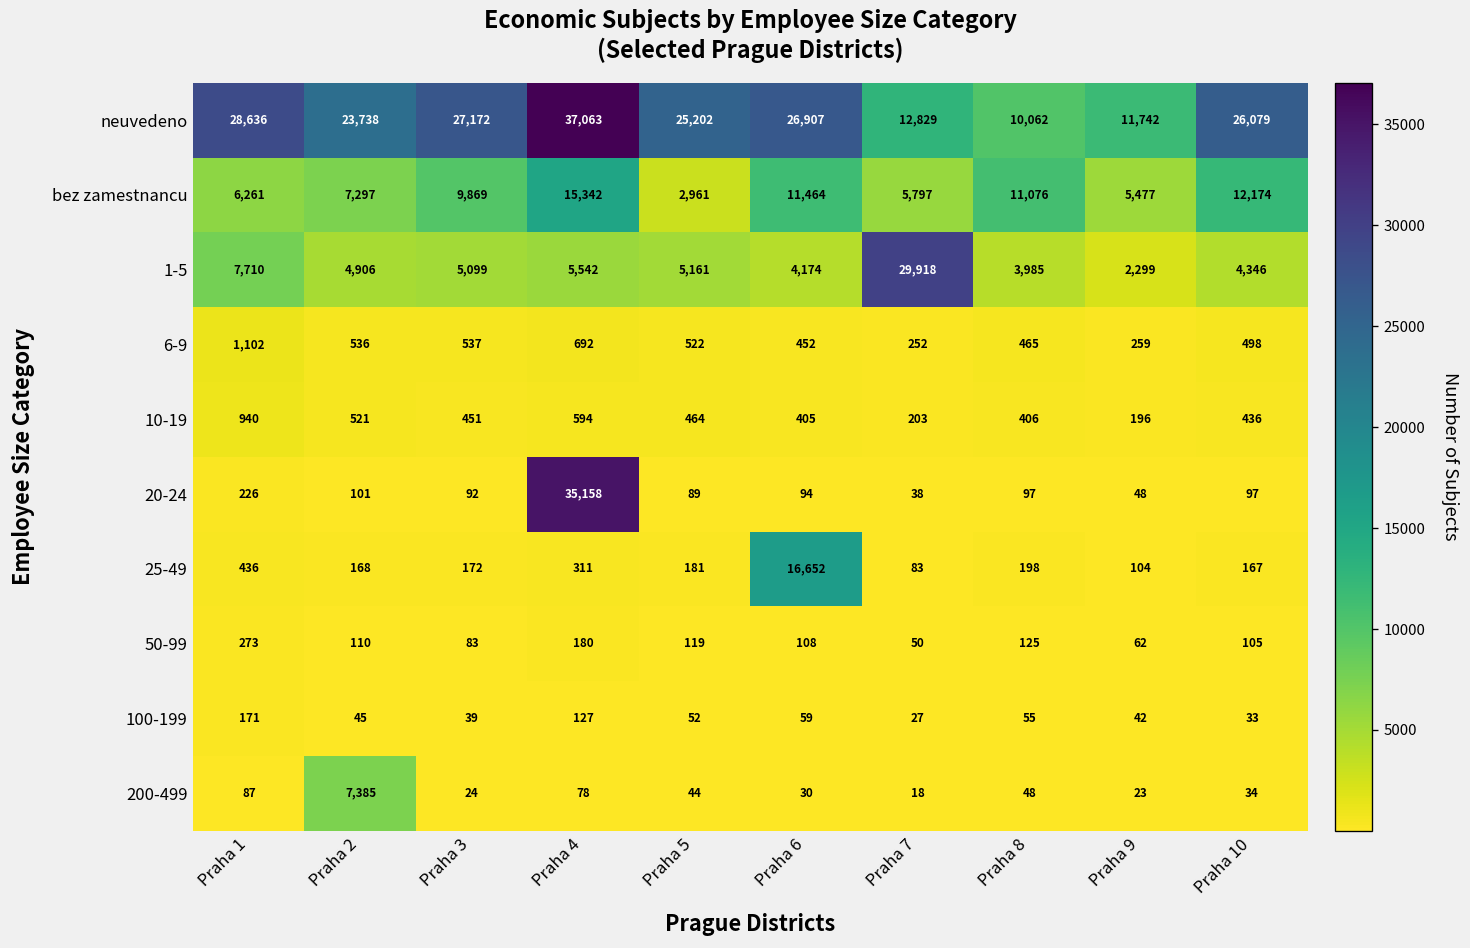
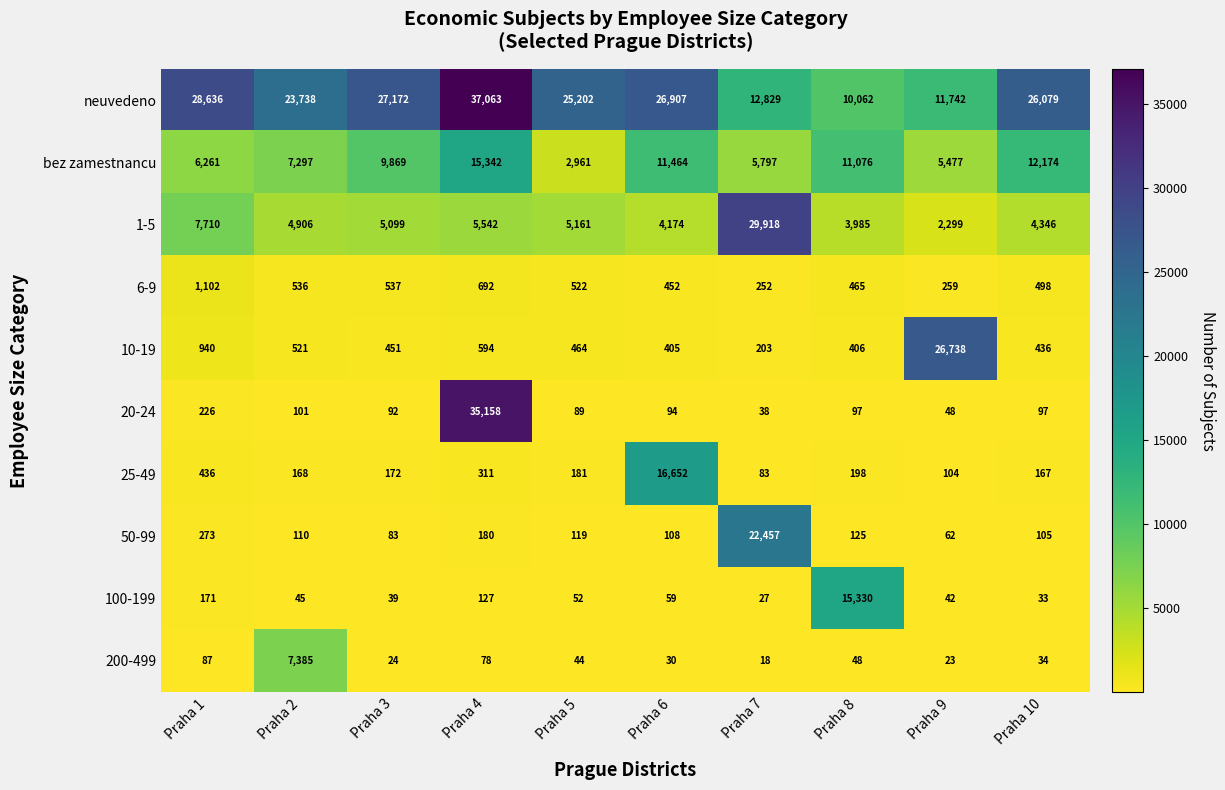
  {
    "neuvedeno": {
      "Praha 1": "28,636",
      "Praha 2": "23,738",
      "Praha 3": "27,172",
      "Praha 4": "37,063",
      "Praha 5": "25,202",
      "Praha 6": "26,907",
      "Praha 7": "12,829",
      "Praha 8": "10,062",
      "Praha 9": "11,742",
      "Praha 10": "26,079"
    },
    "bez zamestnancu": {
      "Praha 1": "6,261",
      "Praha 2": "7,297",
      "Praha 3": "9,869",
      "Praha 4": "15,342",
      "Praha 5": "2,961",
      "Praha 6": "11,464",
      "Praha 7": "5,797",
      "Praha 8": "11,076",
      "Praha 9": "5,477",
      "Praha 10": "12,174"
    },
    "1-5": {
      "Praha 1": "7,710",
      "Praha 2": "4,906",
      "Praha 3": "5,099",
      "Praha 4": "5,542",
      "Praha 5": "5,161",
      "Praha 6": "4,174",
      "Praha 7": "29,918",
      "Praha 8": "3,985",
      "Praha 9": "2,299",
      "Praha 10": "4,346"
    },
    "6-9": {
      "Praha 1": "1,102",
      "Praha 2": "536",
      "Praha 3": "537",
      "Praha 4": "692",
      "Praha 5": "522",
      "Praha 6": "452",
      "Praha 7": "252",
      "Praha 8": "465",
      "Praha 9": "259",
      "Praha 10": "498"
    },
    "10-19": {
      "Praha 1": "940",
      "Praha 2": "521",
      "Praha 3": "451",
      "Praha 4": "594",
      "Praha 5": "464",
      "Praha 6": "405",
      "Praha 7": "203",
      "Praha 8": "406",
-     "Praha 9": "196",
+     "Praha 9": "26,738",
      "Praha 10": "436"
    },
    "20-24": {
      "Praha 1": "226",
      "Praha 2": "101",
      "Praha 3": "92",
      "Praha 4": "35,158",
      "Praha 5": "89",
      "Praha 6": "94",
      "Praha 7": "38",
      "Praha 8": "97",
      "Praha 9": "48",
      "Praha 10": "97"
    },
    "25-49": {
      "Praha 1": "436",
      "Praha 2": "168",
      "Praha 3": "172",
      "Praha 4": "311",
      "Praha 5": "181",
      "Praha 6": "16,652",
      "Praha 7": "83",
      "Praha 8": "198",
      "Praha 9": "104",
      "Praha 10": "167"
    },
    "50-99": {
      "Praha 1": "273",
      "Praha 2": "110",
      "Praha 3": "83",
      "Praha 4": "180",
      "Praha 5": "119",
      "Praha 6": "108",
-     "Praha 7": "50",
+     "Praha 7": "22,457",
      "Praha 8": "125",
      "Praha 9": "62",
      "Praha 10": "105"
    },
    "100-199": {
      "Praha 1": "171",
      "Praha 2": "45",
      "Praha 3": "39",
      "Praha 4": "127",
      "Praha 5": "52",
      "Praha 6": "59",
      "Praha 7": "27",
-     "Praha 8": "55",
+     "Praha 8": "15,330",
      "Praha 9": "42",
      "Praha 10": "33"
    },
    "200-499": {
      "Praha 1": "87",
      "Praha 2": "7,385",
      "Praha 3": "24",
      "Praha 4": "78",
      "Praha 5": "44",
      "Praha 6": "30",
      "Praha 7": "18",
      "Praha 8": "48",
      "Praha 9": "23",
      "Praha 10": "34"
    }
  }
